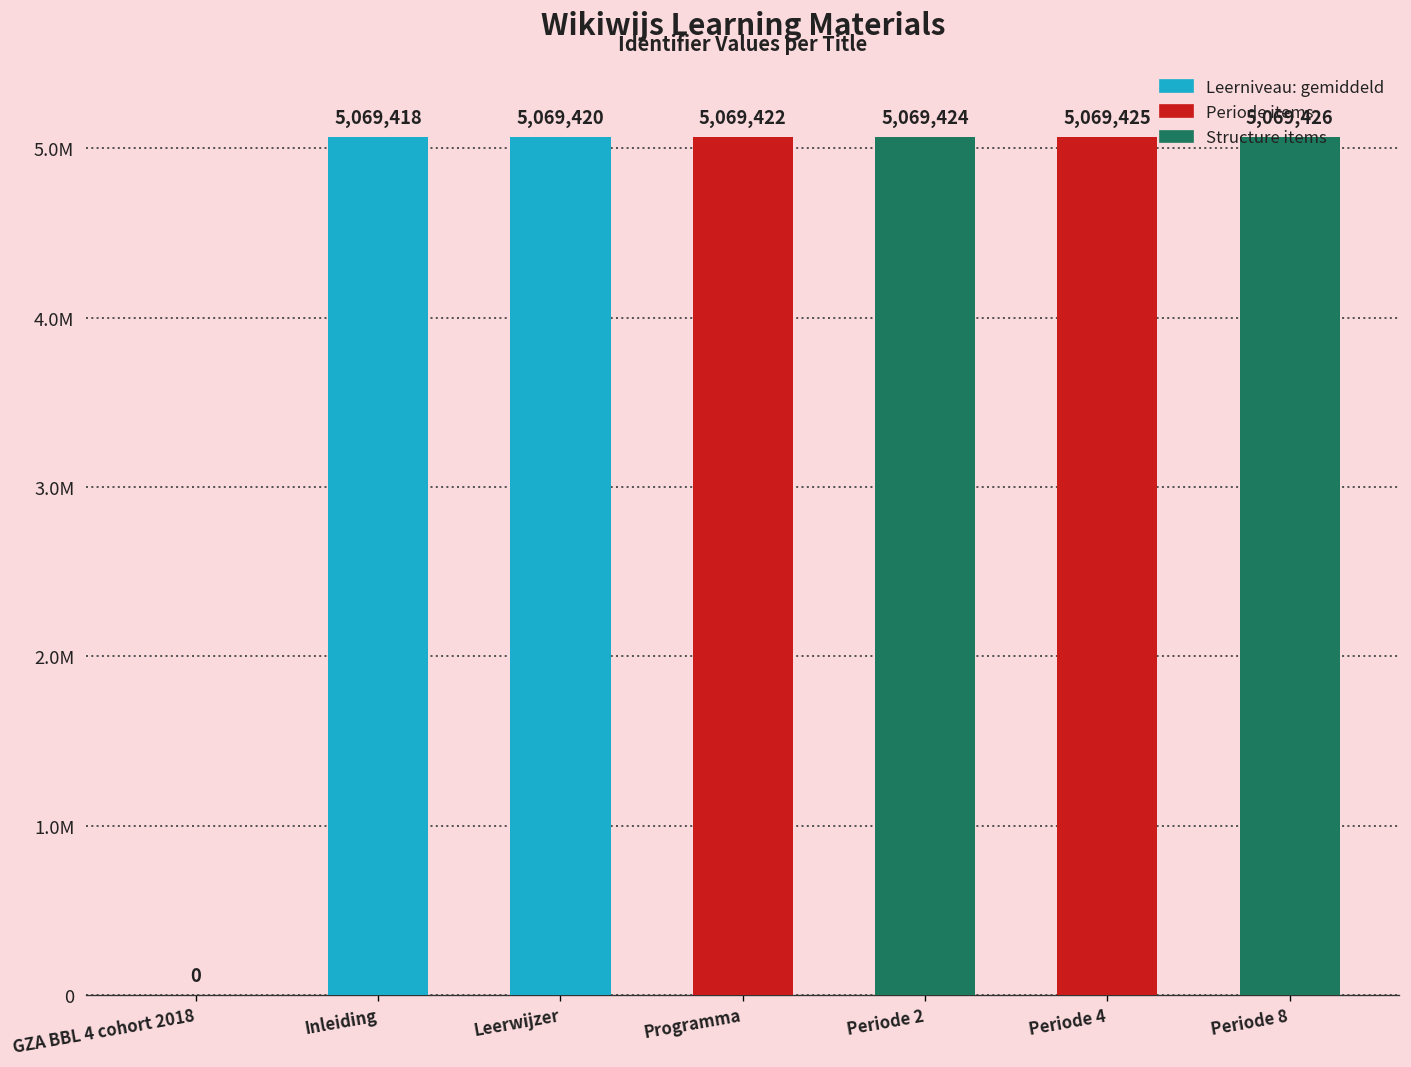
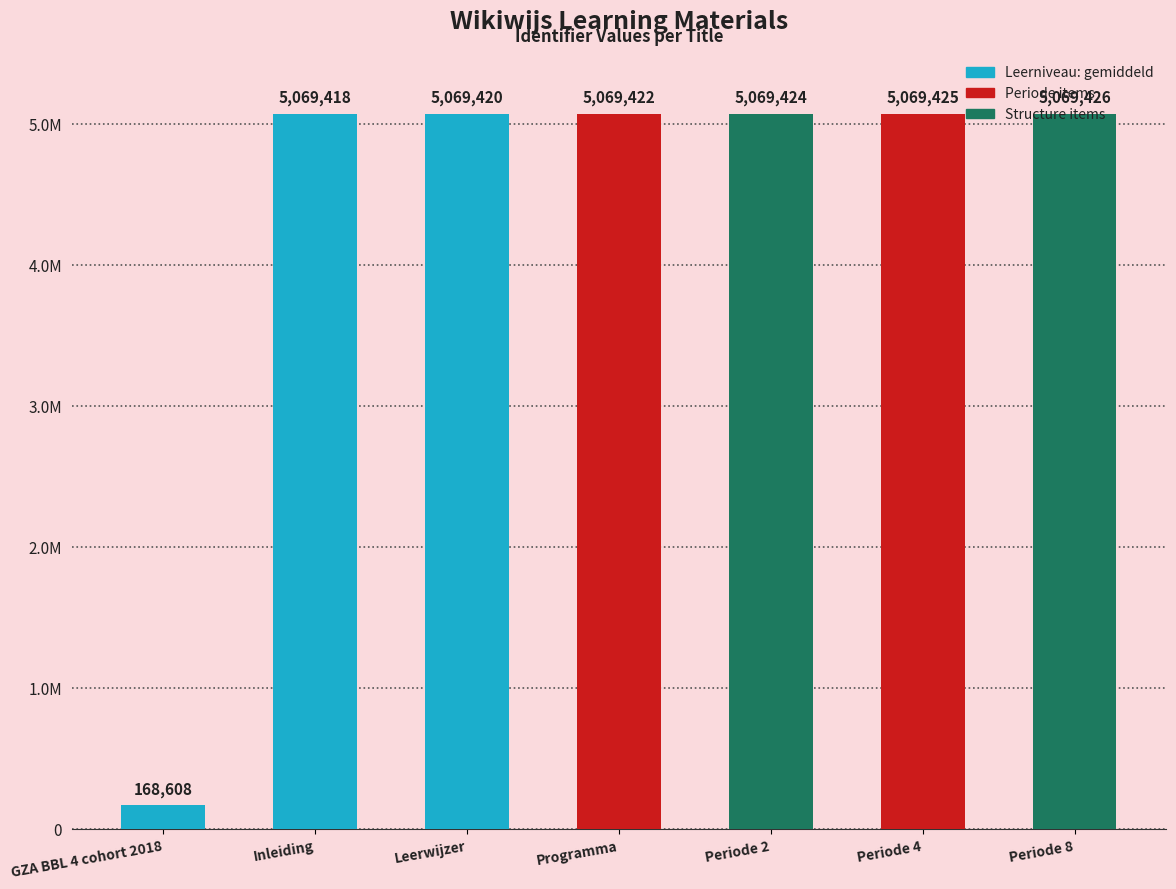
  {
-   "GZA BBL 4 cohort 2018": "0",
+   "GZA BBL 4 cohort 2018": "168,608",
    "Inleiding": "5,069,418",
    "Leerwijzer": "5,069,420",
    "Programma": "5,069,422",
    "Periode 2": "5,069,424",
    "Periode 4": "5,069,425",
    "Periode 8": "5,069,426"
  }
